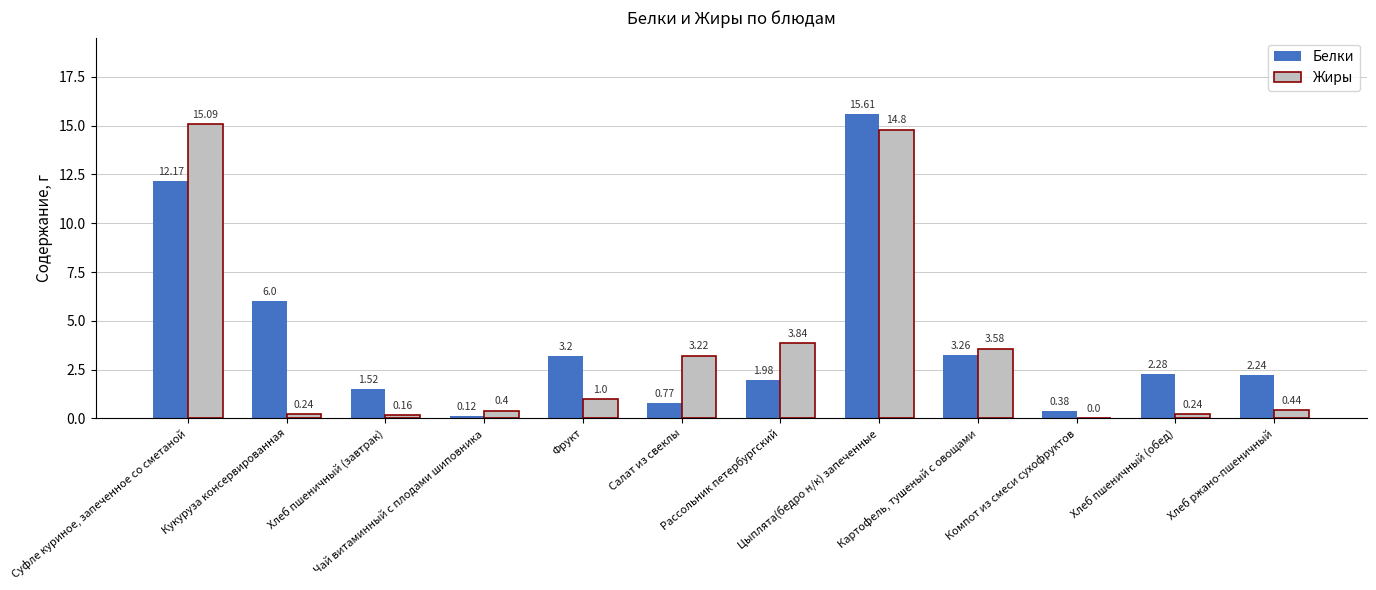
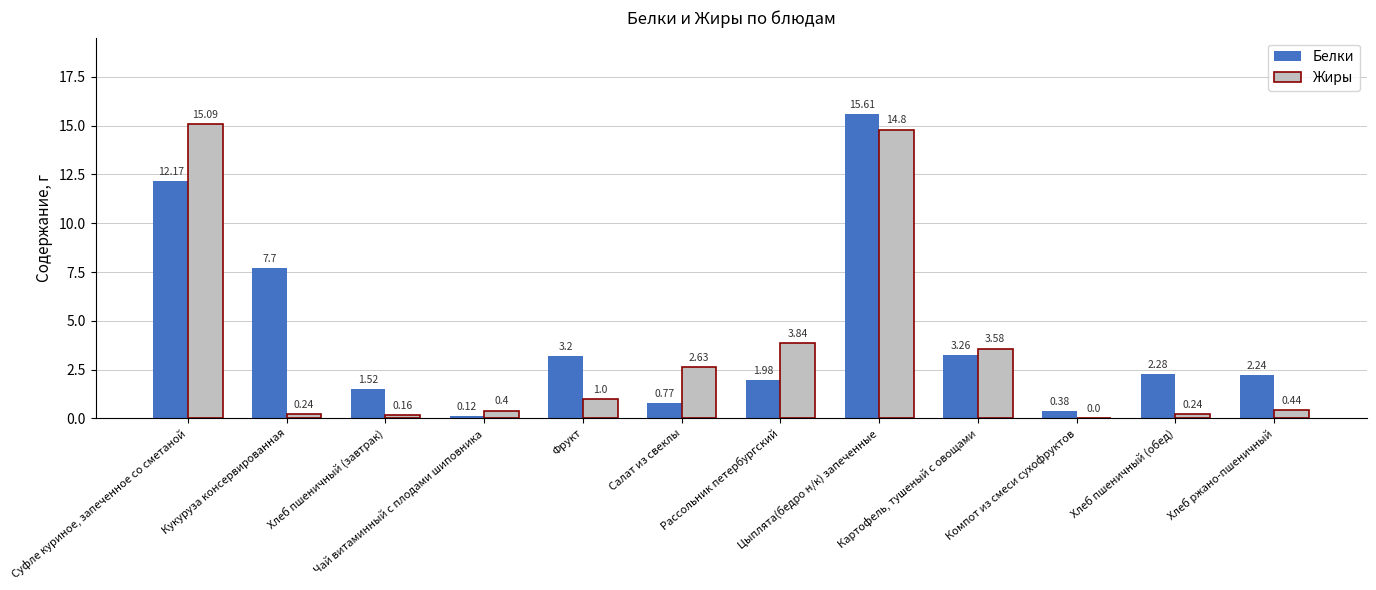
  {
    "Белки": {
      "Суфле куриное, запеченное со сметаной": 12.17,
-     "Кукуруза консервированная": 6.0,
+     "Кукуруза консервированная": 7.7,
      "Хлеб пшеничный (завтрак)": 1.52,
      "Чай витаминный с плодами шиповника": 0.12,
      "Фрукт": 3.2,
      "Салат из свеклы": 0.77,
      "Рассольник петербургский": 1.98,
      "Цыплята(бедро н/к) запеченные": 15.61,
      "Картофель, тушеный с овощами": 3.26,
      "Компот из смеси сухофруктов": 0.38,
      "Хлеб пшеничный (обед)": 2.28,
      "Хлеб ржано-пшеничный": 2.24
    },
    "Жиры": {
      "Суфле куриное, запеченное со сметаной": 15.09,
      "Кукуруза консервированная": 0.24,
      "Хлеб пшеничный (завтрак)": 0.16,
      "Чай витаминный с плодами шиповника": 0.4,
      "Фрукт": 1.0,
-     "Салат из свеклы": 3.22,
+     "Салат из свеклы": 2.63,
      "Рассольник петербургский": 3.84,
      "Цыплята(бедро н/к) запеченные": 14.8,
      "Картофель, тушеный с овощами": 3.58,
      "Компот из смеси сухофруктов": 0.0,
      "Хлеб пшеничный (обед)": 0.24,
      "Хлеб ржано-пшеничный": 0.44
    }
  }
